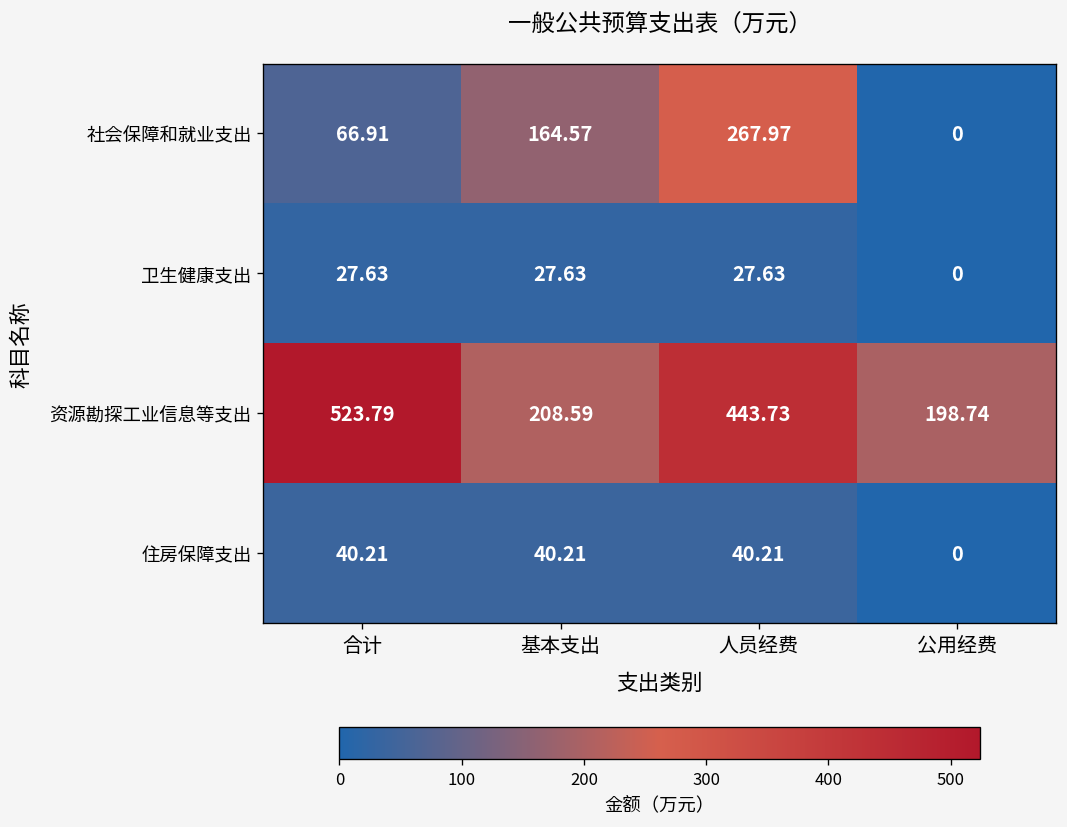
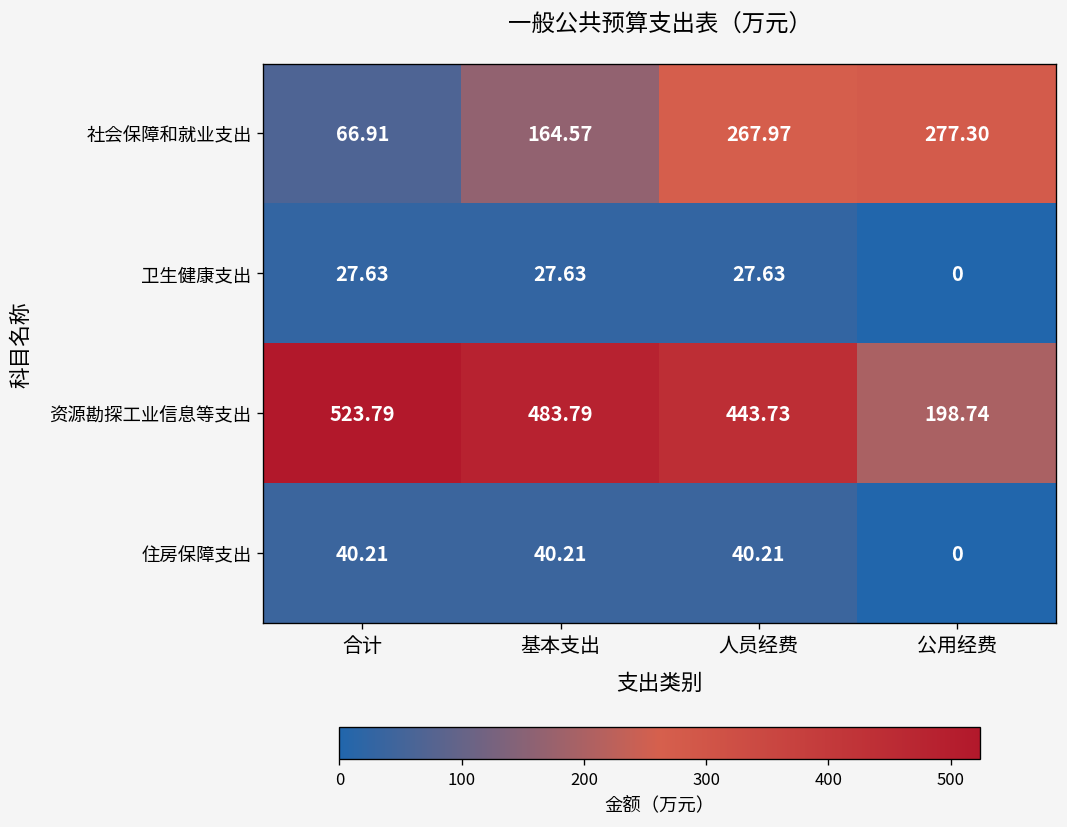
  {
    "社会保障和就业支出": {
      "合计": 66.91,
      "基本支出": 164.57,
      "人员经费": 267.97,
-     "公用经费": 0
+     "公用经费": 277.30
    },
    "卫生健康支出": {
      "合计": 27.63,
      "基本支出": 27.63,
      "人员经费": 27.63,
      "公用经费": 0
    },
    "资源勘探工业信息等支出": {
      "合计": 523.79,
-     "基本支出": 208.59,
+     "基本支出": 483.79,
      "人员经费": 443.73,
      "公用经费": 198.74
    },
    "住房保障支出": {
      "合计": 40.21,
      "基本支出": 40.21,
      "人员经费": 40.21,
      "公用经费": 0
    }
  }
